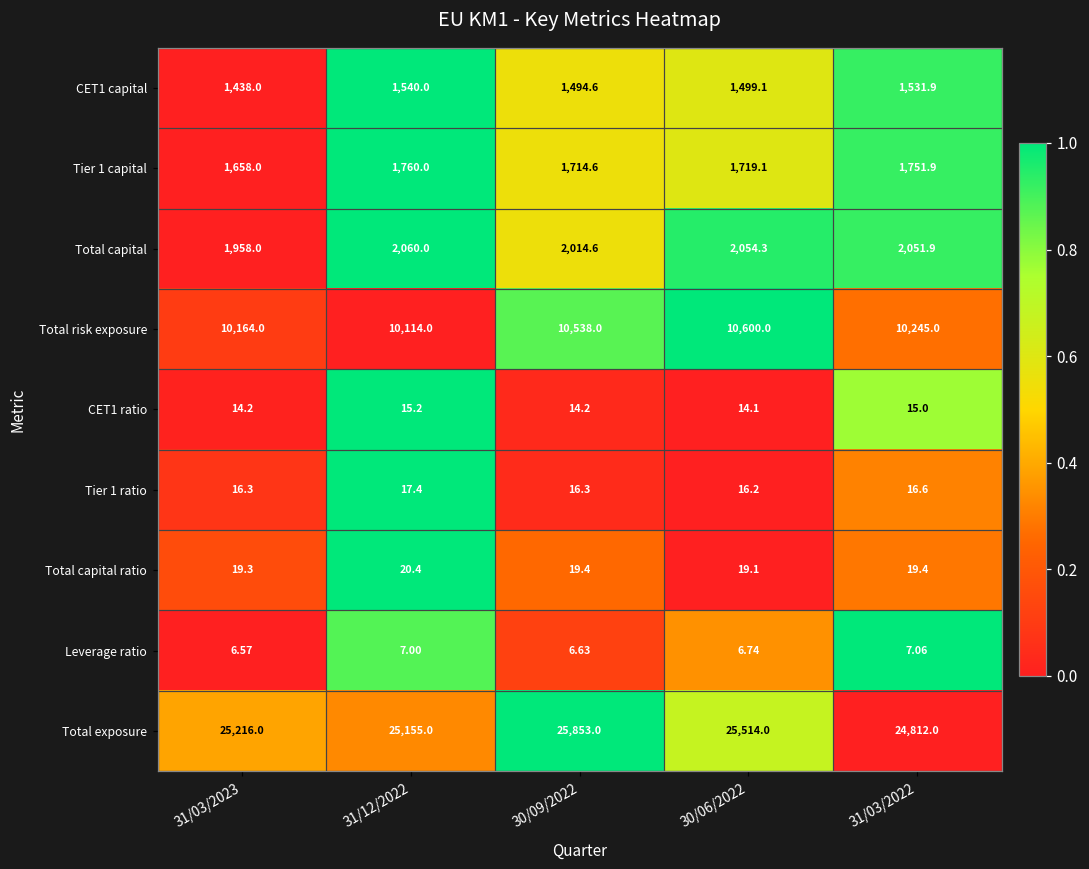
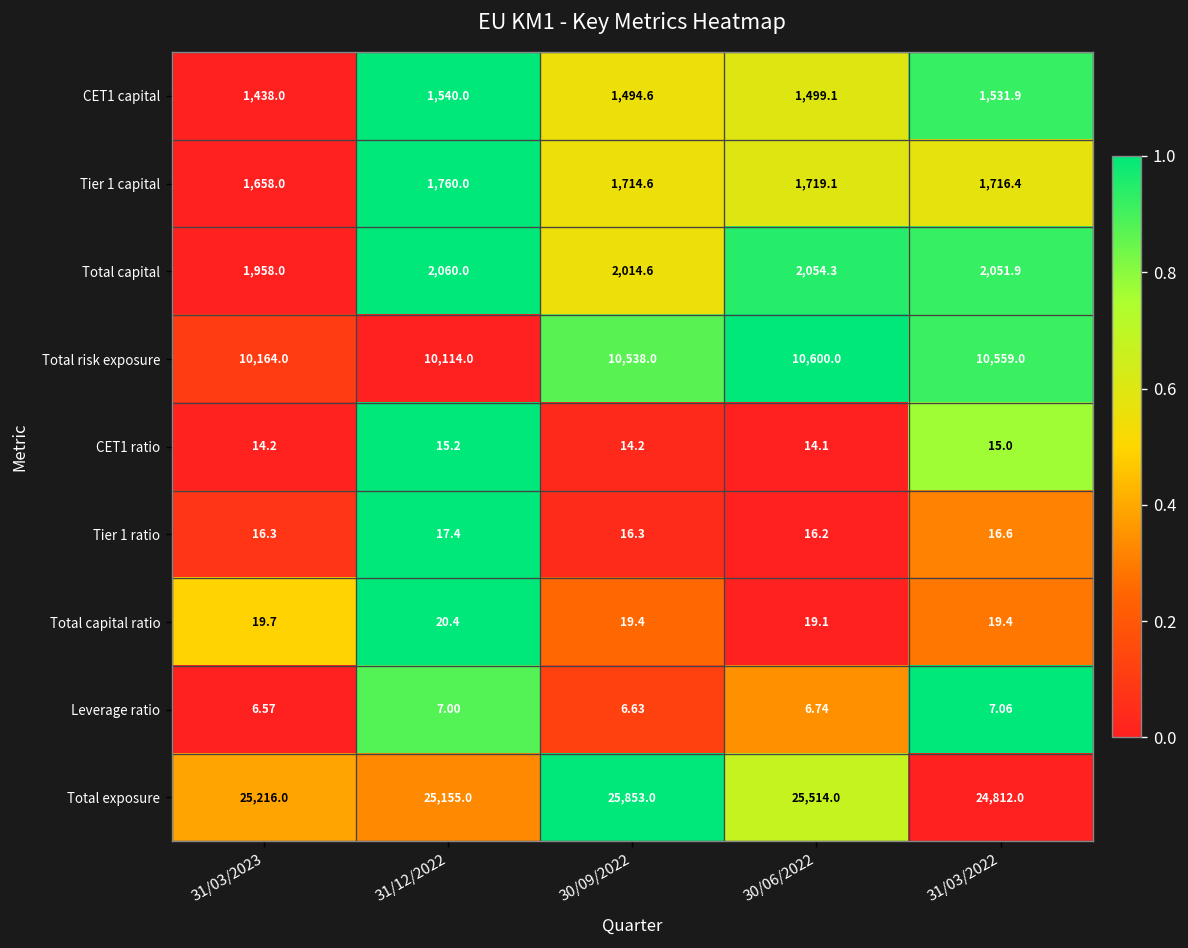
  {
    "CET1 capital": {
      "31/03/2023": "1,438.0",
      "31/12/2022": "1,540.0",
      "30/09/2022": "1,494.6",
      "30/06/2022": "1,499.1",
      "31/03/2022": "1,531.9"
    },
    "Tier 1 capital": {
      "31/03/2023": "1,658.0",
      "31/12/2022": "1,760.0",
      "30/09/2022": "1,714.6",
      "30/06/2022": "1,719.1",
-     "31/03/2022": "1,751.9"
+     "31/03/2022": "1,716.4"
    },
    "Total capital": {
      "31/03/2023": "1,958.0",
      "31/12/2022": "2,060.0",
      "30/09/2022": "2,014.6",
      "30/06/2022": "2,054.3",
      "31/03/2022": "2,051.9"
    },
    "Total risk exposure": {
      "31/03/2023": "10,164.0",
      "31/12/2022": "10,114.0",
      "30/09/2022": "10,538.0",
      "30/06/2022": "10,600.0",
-     "31/03/2022": "10,245.0"
+     "31/03/2022": "10,559.0"
    },
    "CET1 ratio": {
      "31/03/2023": "14.2",
      "31/12/2022": "15.2",
      "30/09/2022": "14.2",
      "30/06/2022": "14.1",
      "31/03/2022": "15.0"
    },
    "Tier 1 ratio": {
      "31/03/2023": "16.3",
      "31/12/2022": "17.4",
      "30/09/2022": "16.3",
      "30/06/2022": "16.2",
      "31/03/2022": "16.6"
    },
    "Total capital ratio": {
-     "31/03/2023": "19.3",
+     "31/03/2023": "19.7",
      "31/12/2022": "20.4",
      "30/09/2022": "19.4",
      "30/06/2022": "19.1",
      "31/03/2022": "19.4"
    },
    "Leverage ratio": {
      "31/03/2023": "6.57",
      "31/12/2022": "7.00",
      "30/09/2022": "6.63",
      "30/06/2022": "6.74",
      "31/03/2022": "7.06"
    },
    "Total exposure": {
      "31/03/2023": "25,216.0",
      "31/12/2022": "25,155.0",
      "30/09/2022": "25,853.0",
      "30/06/2022": "25,514.0",
      "31/03/2022": "24,812.0"
    }
  }
